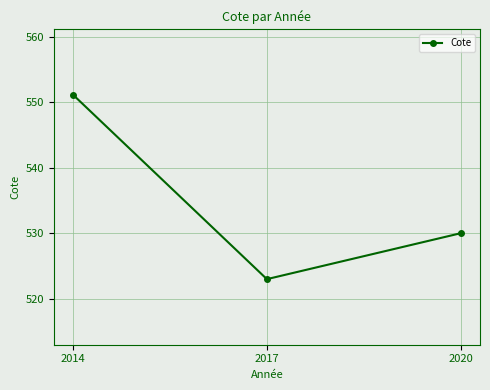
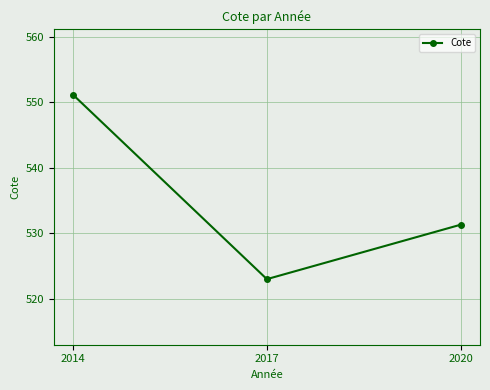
  {
    "2014": 551,
    "2017": 523,
-   "2020": 530
+   "2020": 531
  }
